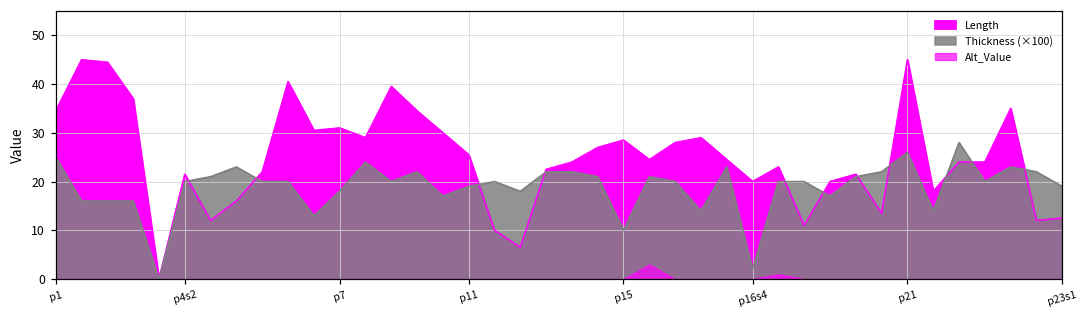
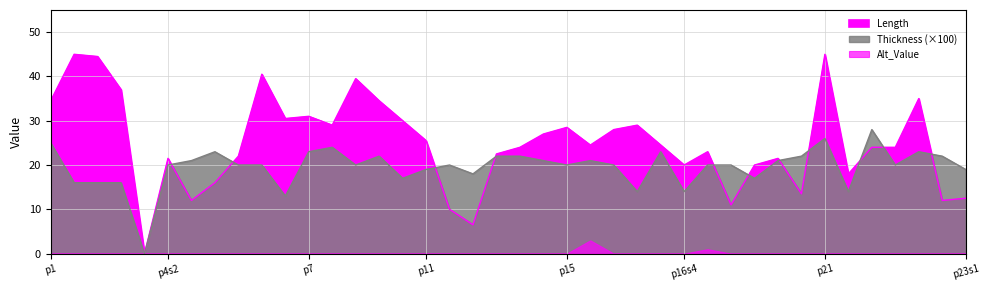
  {
    "Thickness (×100)": {
      "p1": 25,
      "p4s2": 20,
-     "p7": 18,
+     "p7": 23,
      "p11": 19,
-     "p15": 10,
-     "p16s4": 2,
+     "p15": 20,
+     "p16s4": 14,
      "p21": 26,
      "p23s1": 19
    }
  }
